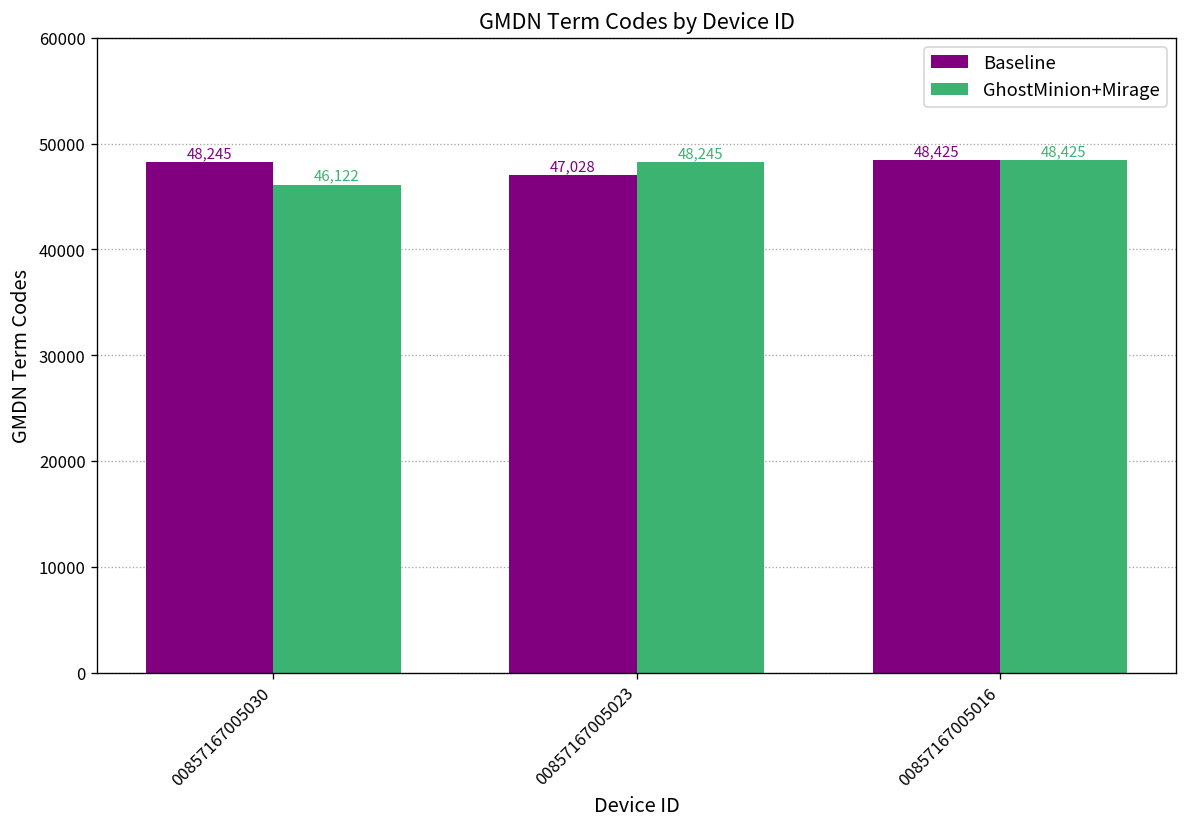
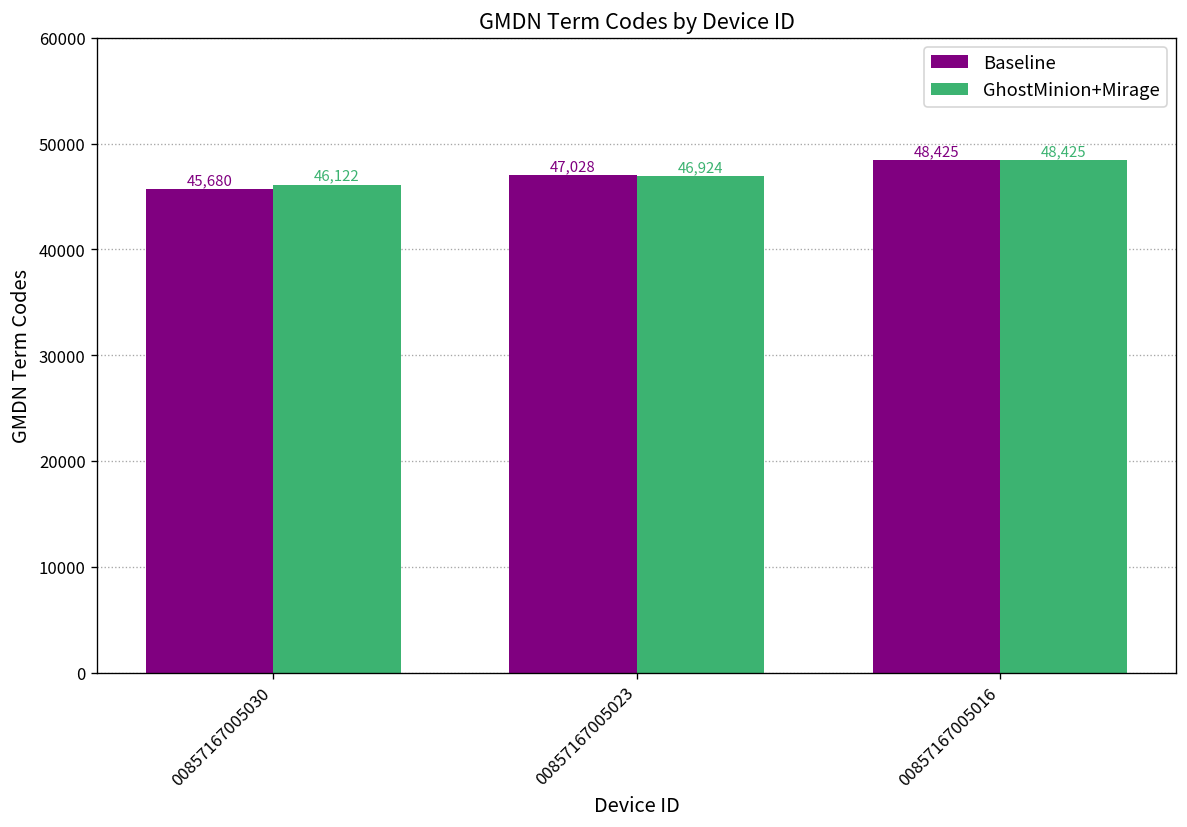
  {
    "Baseline": {
-     "00857167005030": "48,245",
+     "00857167005030": "45,680",
      "00857167005023": "47,028",
      "00857167005016": "48,425"
    },
    "GhostMinion+Mirage": {
      "00857167005030": "46,122",
-     "00857167005023": "48,245",
+     "00857167005023": "46,924",
      "00857167005016": "48,425"
    }
  }
